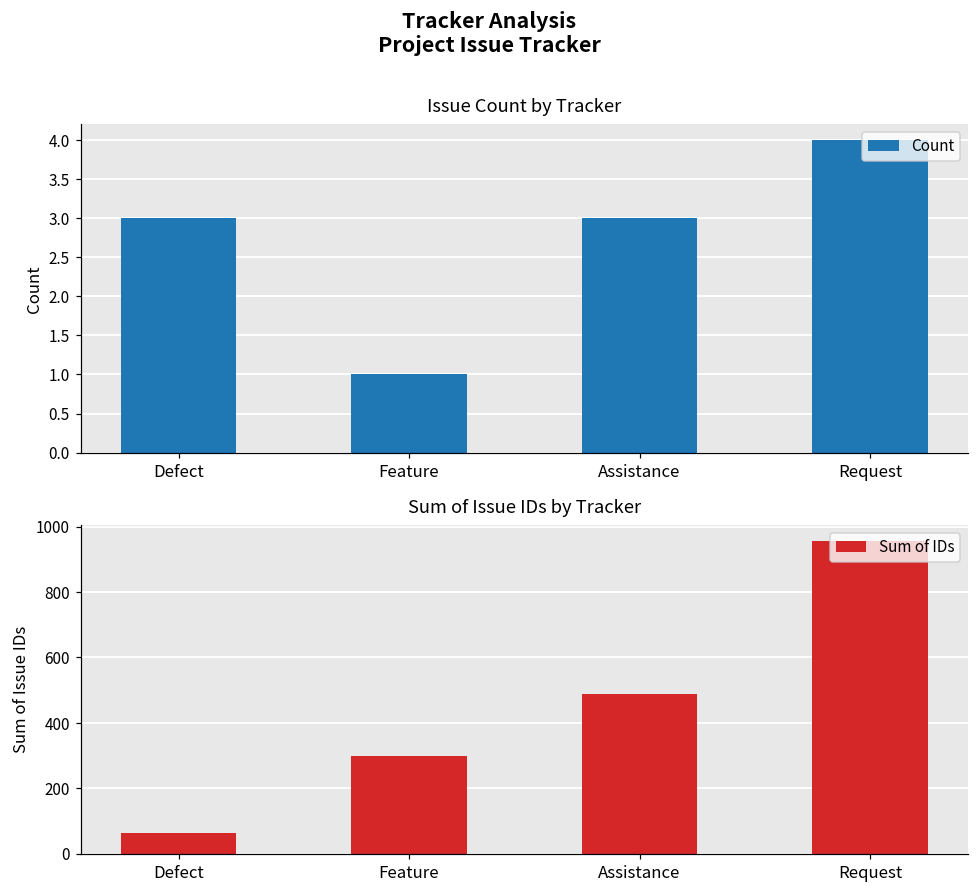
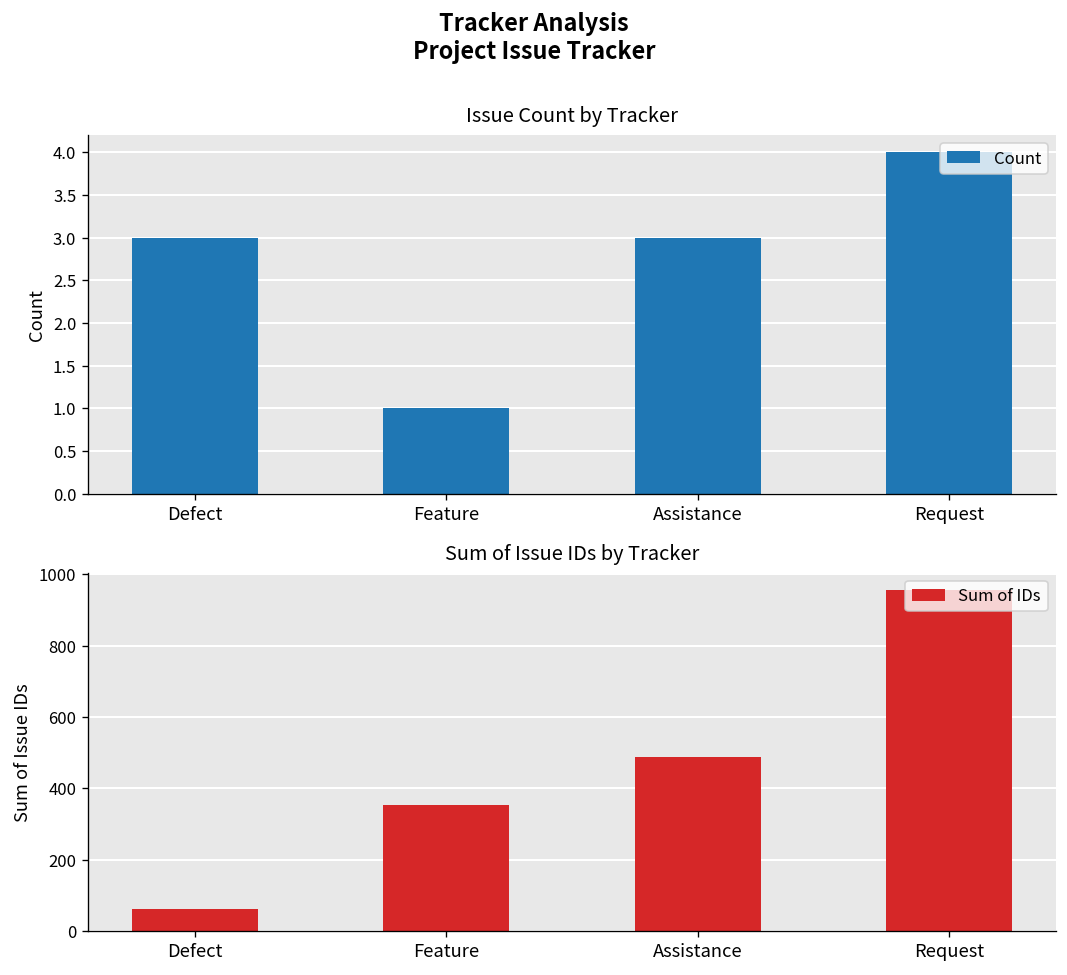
  {
    "Issue Count by Tracker": {
      "Defect": 3.0,
      "Feature": 1.0,
      "Assistance": 3.0
    },
    "Sum of Issue IDs by Tracker": {
      "Defect": 60,
-     "Feature": 300,
+     "Feature": 350,
      "Assistance": 490
    }
  }
